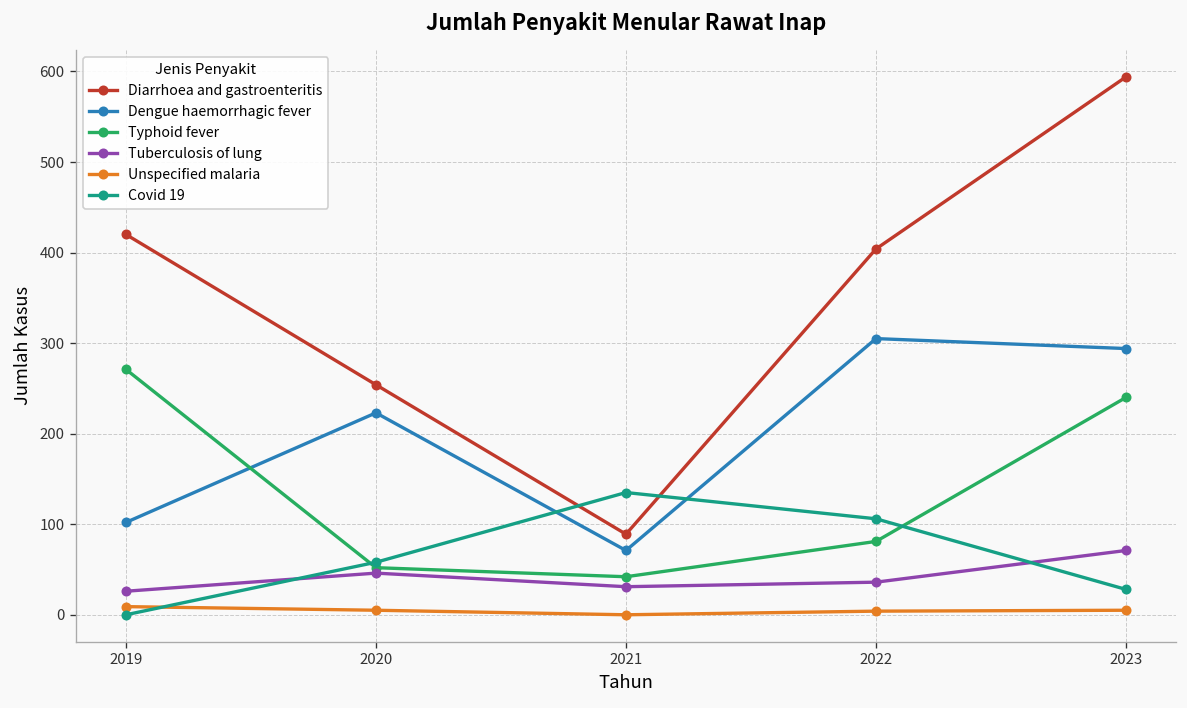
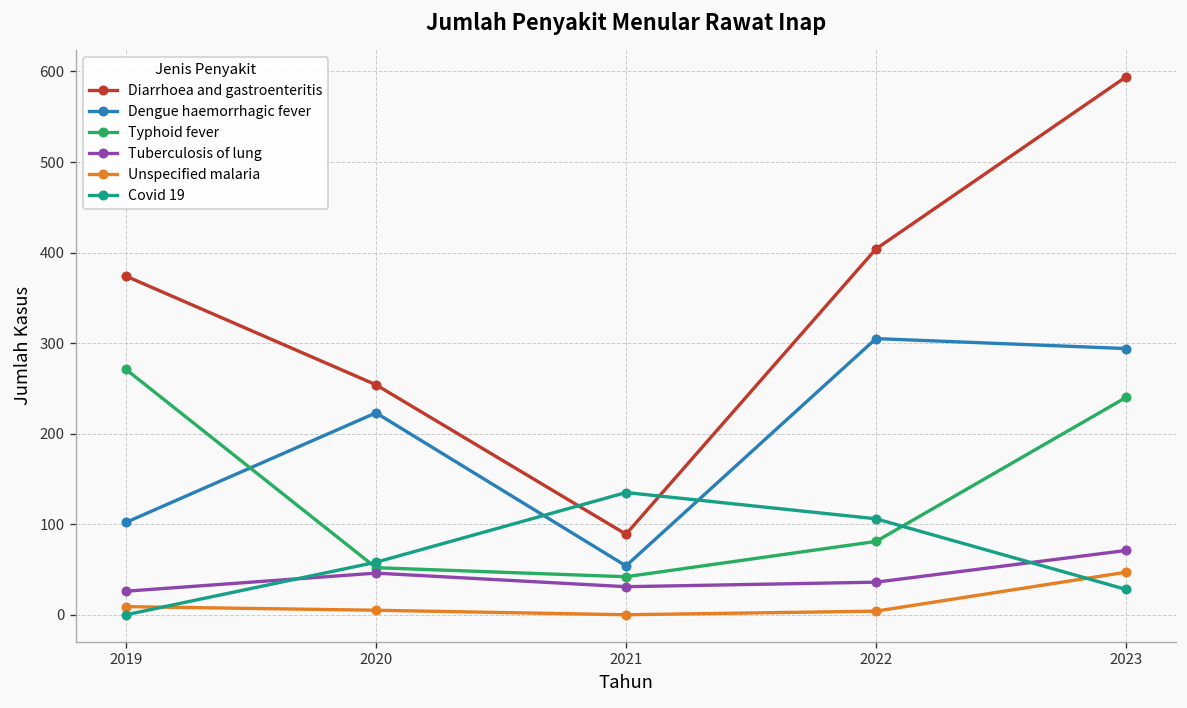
  {
    "Diarrhoea and gastroenteritis": {
-     "2019": 420,
+     "2019": 370,
      "2020": 250,
      "2021": 90,
      "2022": 400,
      "2023": 590
    },
    "Dengue haemorrhagic fever": {
      "2019": 100,
      "2020": 220,
-     "2021": 70,
+     "2021": 50,
      "2022": 310,
      "2023": 290
    },
    "Tuberculosis of lung": {
      "2019": 30,
      "2020": 50,
      "2021": 30,
      "2022": 40,
      "2023": 70
    },
    "Unspecified malaria": {
      "2019": 10,
      "2020": 10,
      "2021": 0,
      "2022": 0,
-     "2023": 10
+     "2023": 50
    }
  }
